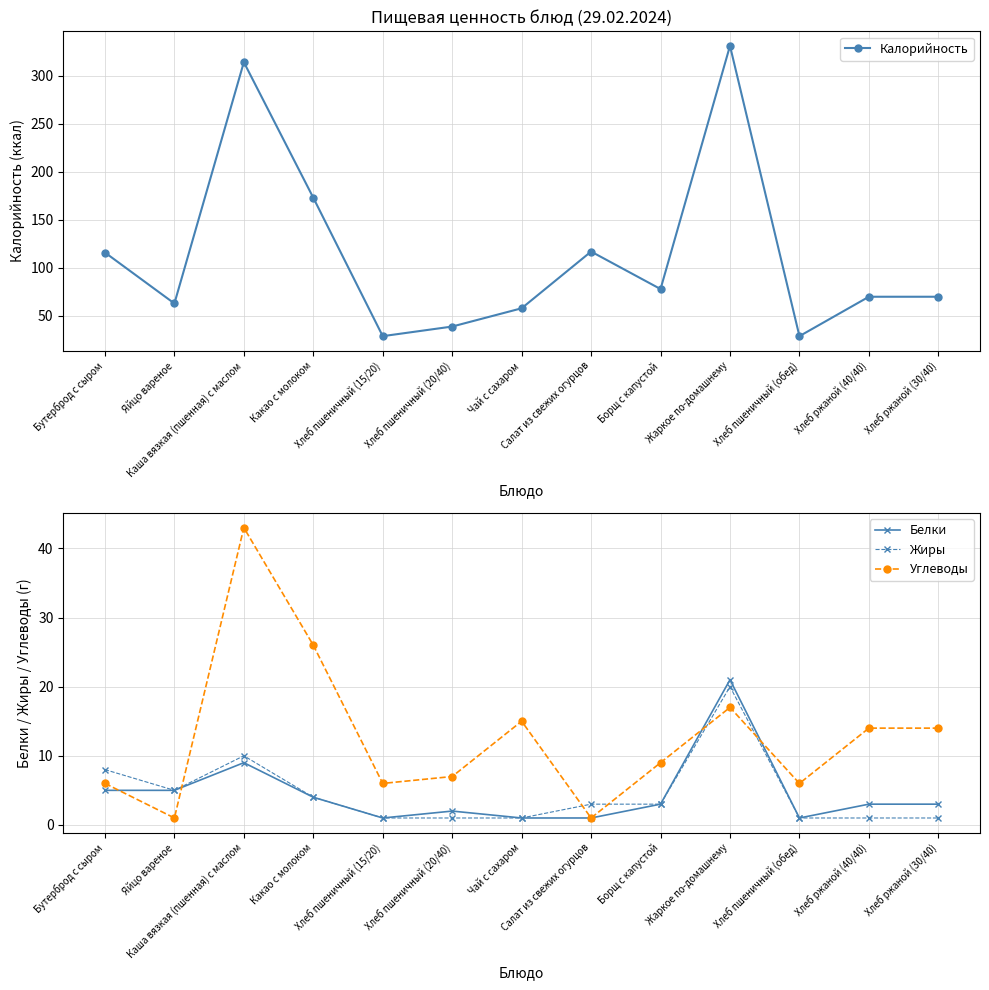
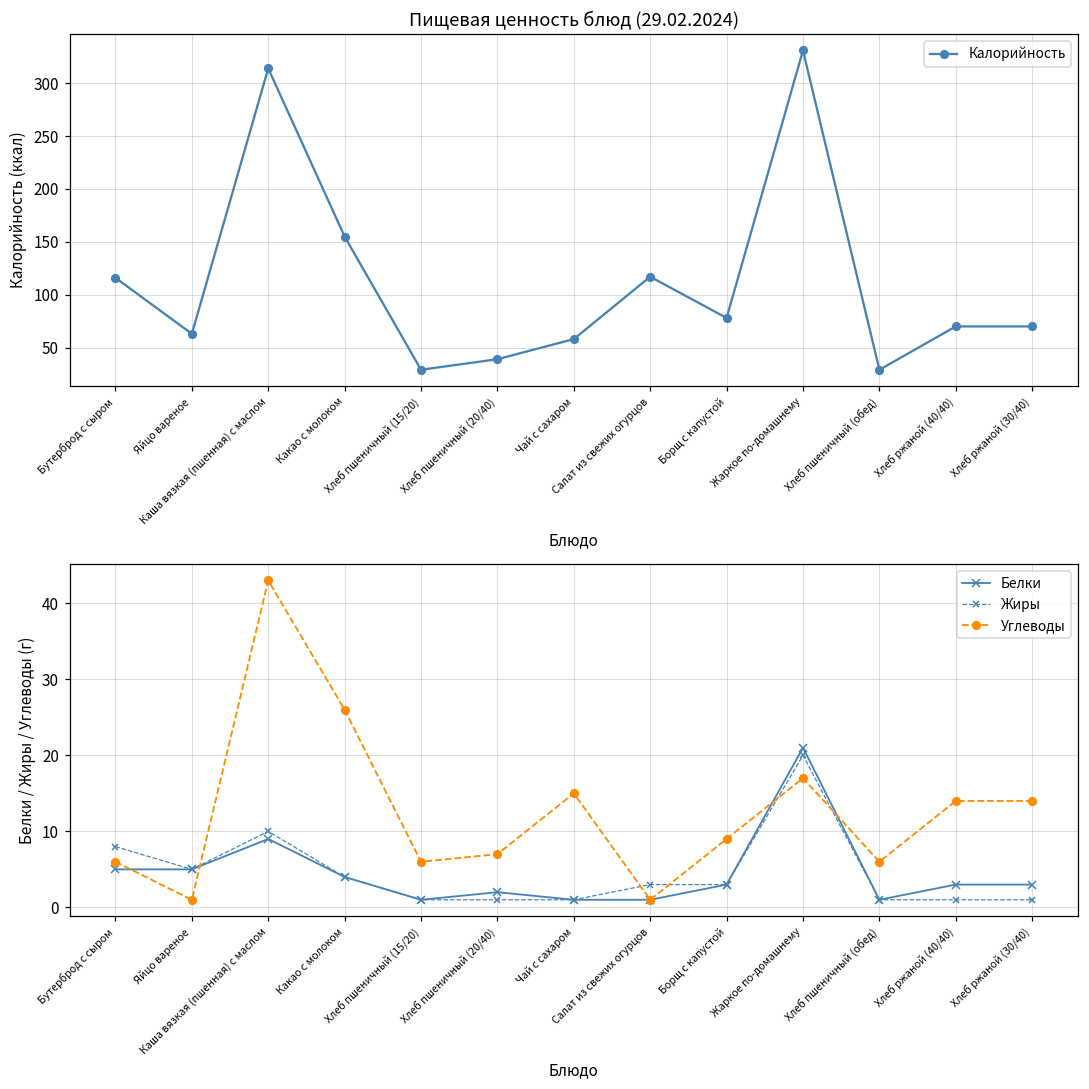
  {
    "Пищевая ценность блюд (29.02.2024)": {
      "Бутерброд с сыром": 120,
      "Яйцо вареное": 60,
      "Каша вязкая (пшенная) с маслом": 310,
-     "Какао с молоком": 170,
+     "Какао с молоком": 160,
      "Хлеб пшеничный (15/20)": 30,
      "Хлеб пшеничный (20/40)": 40,
      "Чай с сахаром": 60,
      "Салат из свежих огурцов": 120,
      "Борщ с капустой": 80,
      "Жаркое по-домашнему": 330,
      "Хлеб пшеничный (обед)": 30,
      "Хлеб ржаной (40/40)": 70,
      "Хлеб ржаной (30/40)": 70
    }
  }
